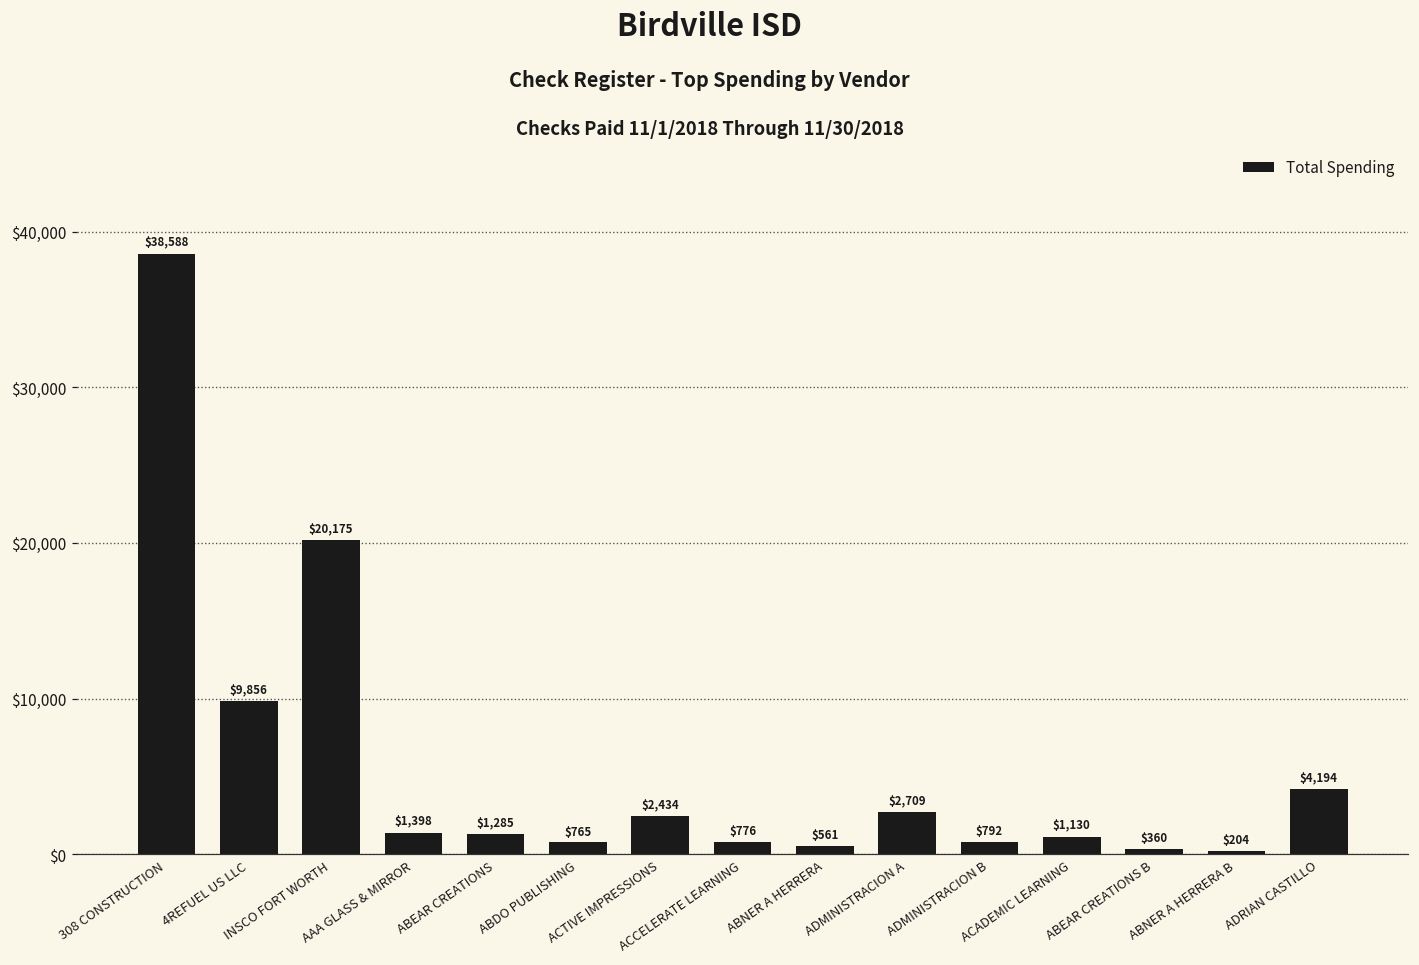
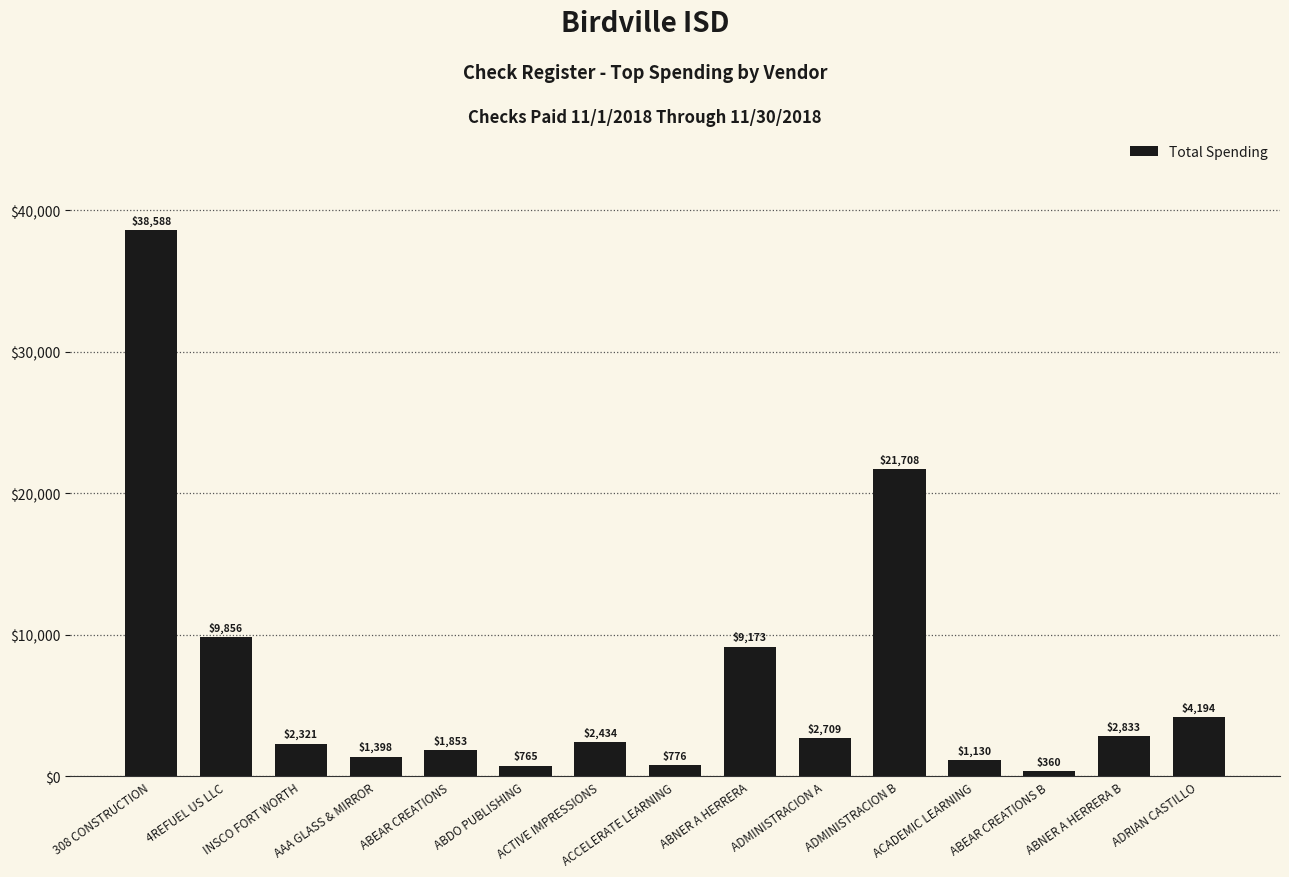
  {
    "308 CONSTRUCTION": "$38,588",
    "4REFUEL US LLC": "$9,856",
-   "INSCO FORT WORTH": "$20,175",
+   "INSCO FORT WORTH": "$2,321",
    "AAA GLASS & MIRROR": "$1,398",
-   "ABEAR CREATIONS": "$1,285",
+   "ABEAR CREATIONS": "$1,853",
    "ABDO PUBLISHING": "$765",
    "ACTIVE IMPRESSIONS": "$2,434",
    "ACCELERATE LEARNING": "$776",
-   "ABNER A HERRERA": "$561",
+   "ABNER A HERRERA": "$9,173",
    "ADMINISTRACION A": "$2,709",
-   "ADMINISTRACION B": "$792",
+   "ADMINISTRACION B": "$21,708",
    "ACADEMIC LEARNING": "$1,130",
    "ABEAR CREATIONS B": "$360",
-   "ABNER A HERRERA B": "$204",
+   "ABNER A HERRERA B": "$2,833",
    "ADRIAN CASTILLO": "$4,194"
  }
